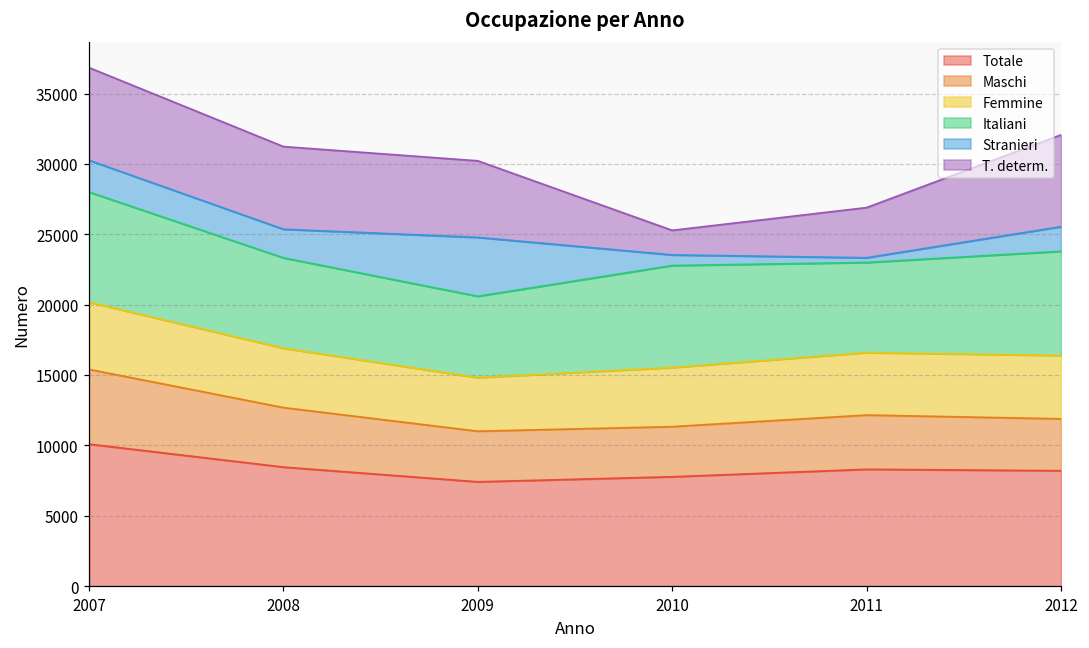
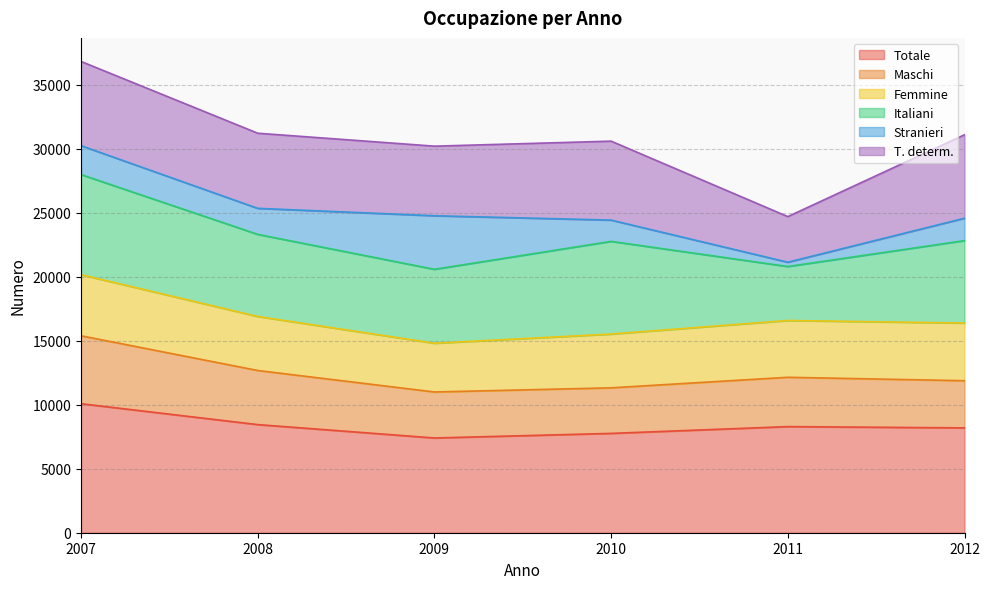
  {
    "Italiani": {
      "2007": 7800,
      "2008": 6400,
      "2009": 5800,
      "2010": 7200,
-     "2011": 6400,
-     "2012": 7400
+     "2011": 4200,
+     "2012": 6400
    },
    "Stranieri": {
      "2007": 2300,
      "2008": 2000,
      "2009": 4200,
-     "2010": 800,
+     "2010": 1700,
      "2011": 300,
      "2012": 1800
    },
    "T. determ.": {
      "2007": 6600,
      "2008": 5900,
      "2009": 5400,
-     "2010": 1700,
+     "2010": 6200,
      "2011": 3600,
      "2012": 6500
    }
  }
